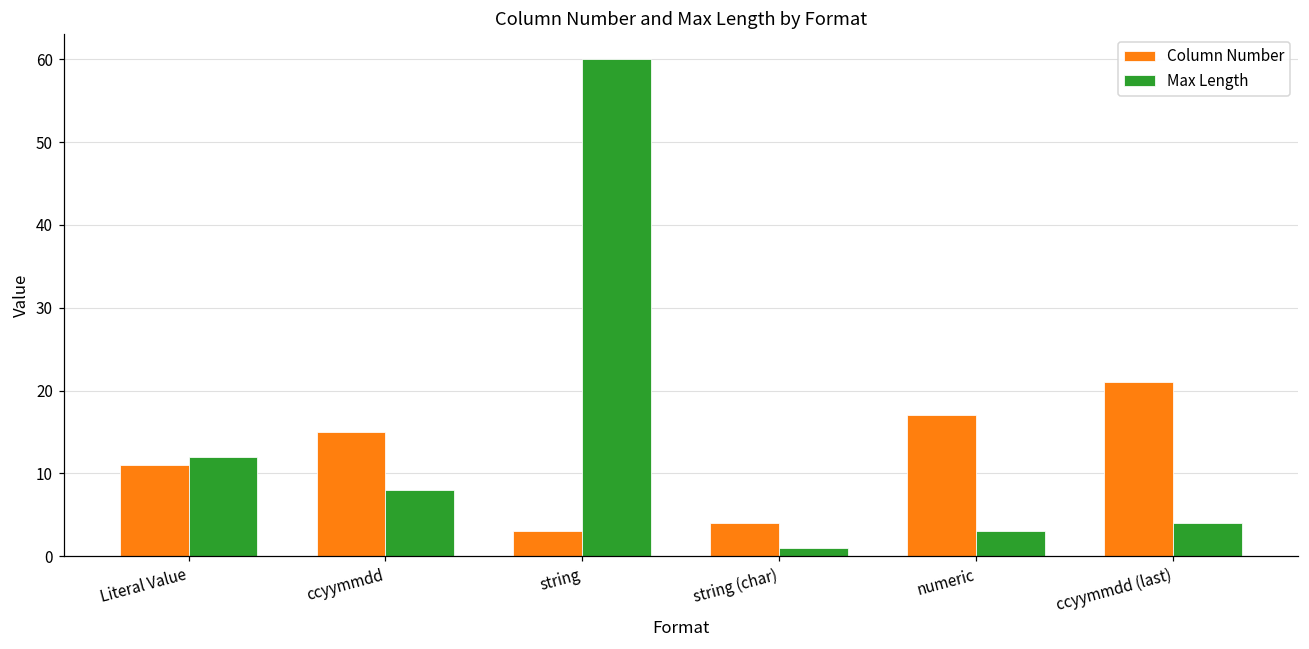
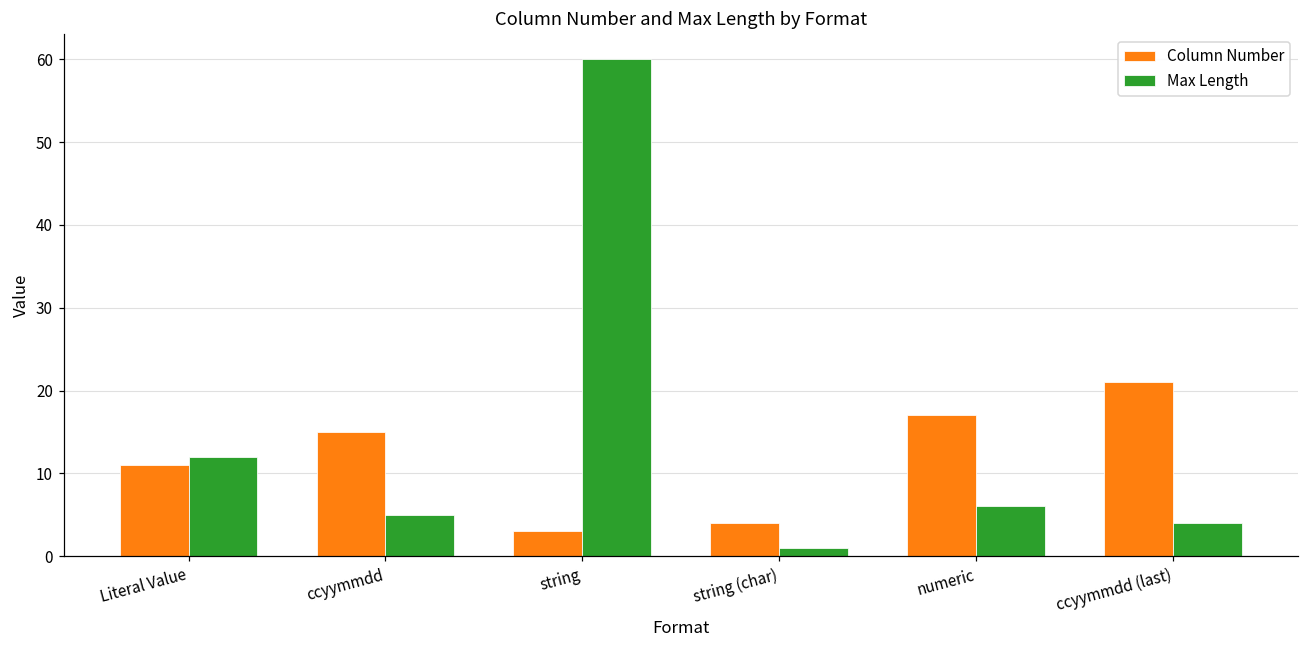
  {
    "Column Number": {
      "Literal Value": 11,
      "ccyymmdd": 15,
      "string": 3,
      "string (char)": 4,
      "numeric": 17,
      "ccyymmdd (last)": 21
    },
    "Max Length": {
      "Literal Value": 12,
-     "ccyymmdd": 8,
+     "ccyymmdd": 5,
      "string": 60,
      "string (char)": 1,
-     "numeric": 3,
+     "numeric": 6,
      "ccyymmdd (last)": 4
    }
  }
